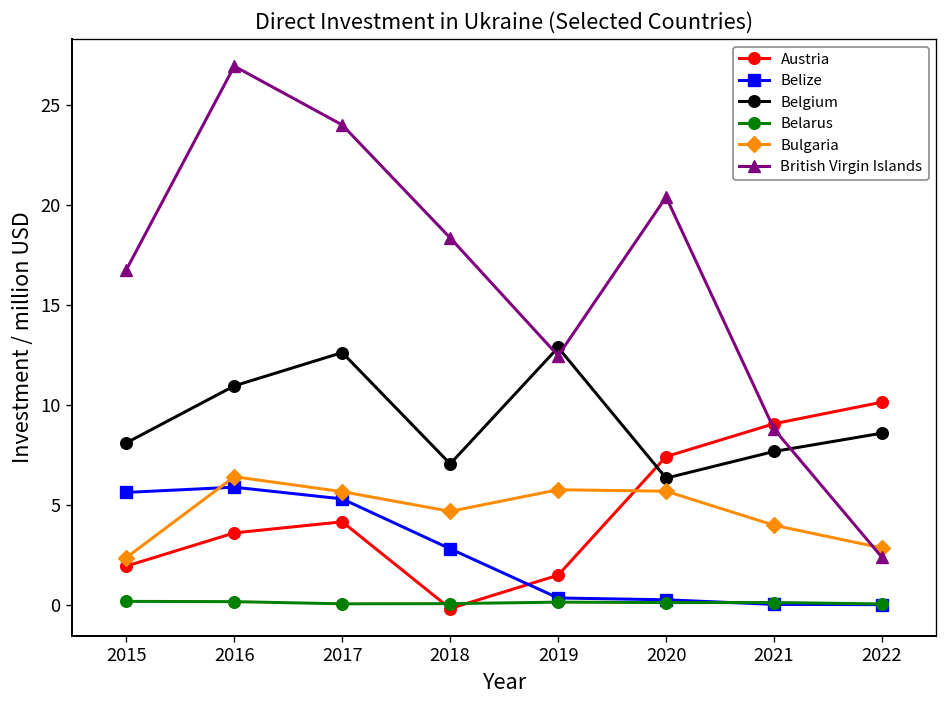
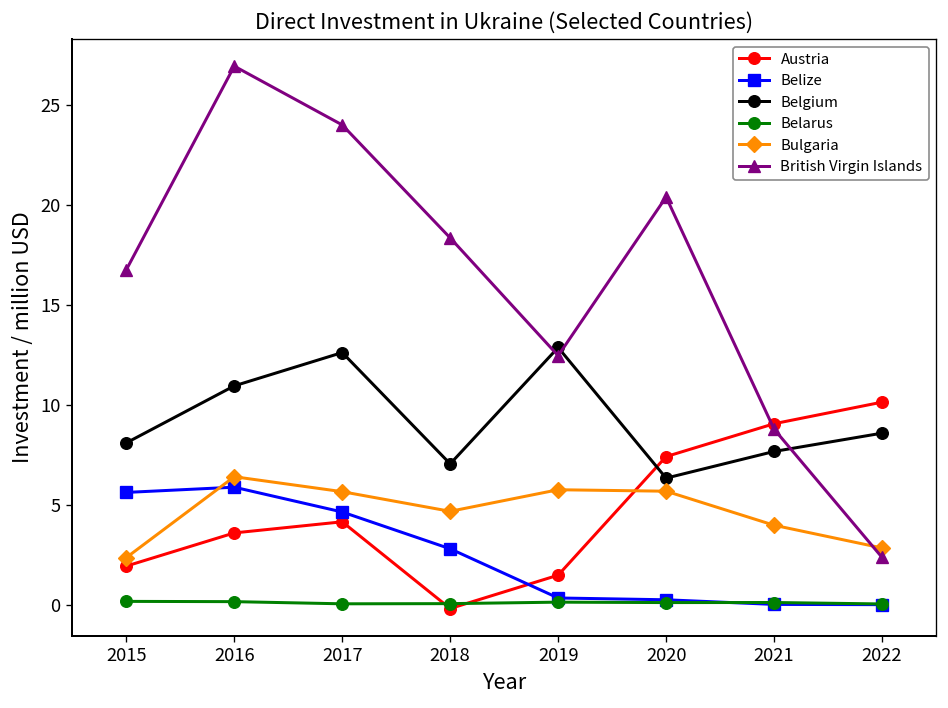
  {
    "Austria": {
      "2015": 1.9,
      "2016": 3.6,
      "2017": 4.1,
      "2018": -0.2,
      "2019": 1.5,
      "2020": 7.4,
      "2021": 9.0,
      "2022": 10.1
    },
    "Belize": {
      "2015": 5.6,
      "2016": 5.9,
-     "2017": 5.3,
+     "2017": 4.6,
      "2018": 2.8,
      "2019": 0.3
    },
    "Belgium": {
      "2015": 8.1,
      "2016": 10.9,
      "2017": 12.6,
      "2018": 7.0,
      "2019": 12.9,
      "2020": 6.3,
      "2021": 7.7,
      "2022": 8.6
    },
    "Belarus": {
      "2015": 0.2,
      "2016": 0.2,
      "2017": 0.0,
      "2018": 0.1,
      "2019": 0.1
    },
    "Bulgaria": {
      "2015": 2.4,
      "2016": 6.4,
      "2017": 5.6,
      "2018": 4.7,
      "2019": 5.7,
      "2020": 5.7,
      "2021": 4.0,
      "2022": 2.8
    },
    "British Virgin Islands": {
      "2015": 16.7,
      "2016": 26.9,
      "2017": 24.0,
      "2018": 18.3,
      "2019": 12.4,
      "2020": 20.4,
      "2021": 8.8,
      "2022": 2.4
    }
  }
